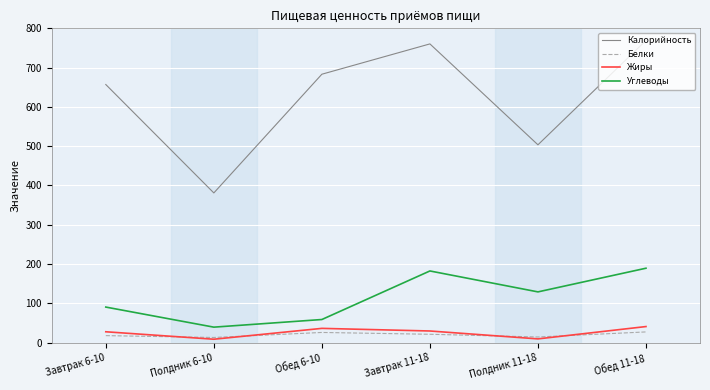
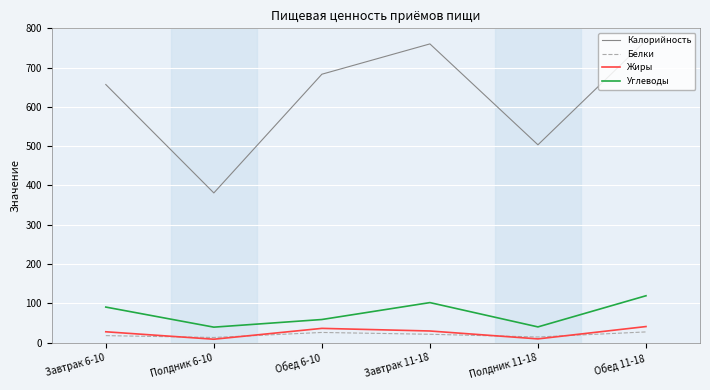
  {
    "Жиры": {
      "Завтрак 6-10": 30,
      "Обед 6-10": 40,
      "Завтрак 11-18": 30,
      "Обед 11-18": 40
    },
    "Углеводы": {
      "Завтрак 6-10": 90,
      "Полдник 6-10": 40,
      "Обед 6-10": 60,
-     "Завтрак 11-18": 180,
-     "Полдник 11-18": 130,
-     "Обед 11-18": 190
+     "Завтрак 11-18": 100,
+     "Полдник 11-18": 40,
+     "Обед 11-18": 120
    }
  }
